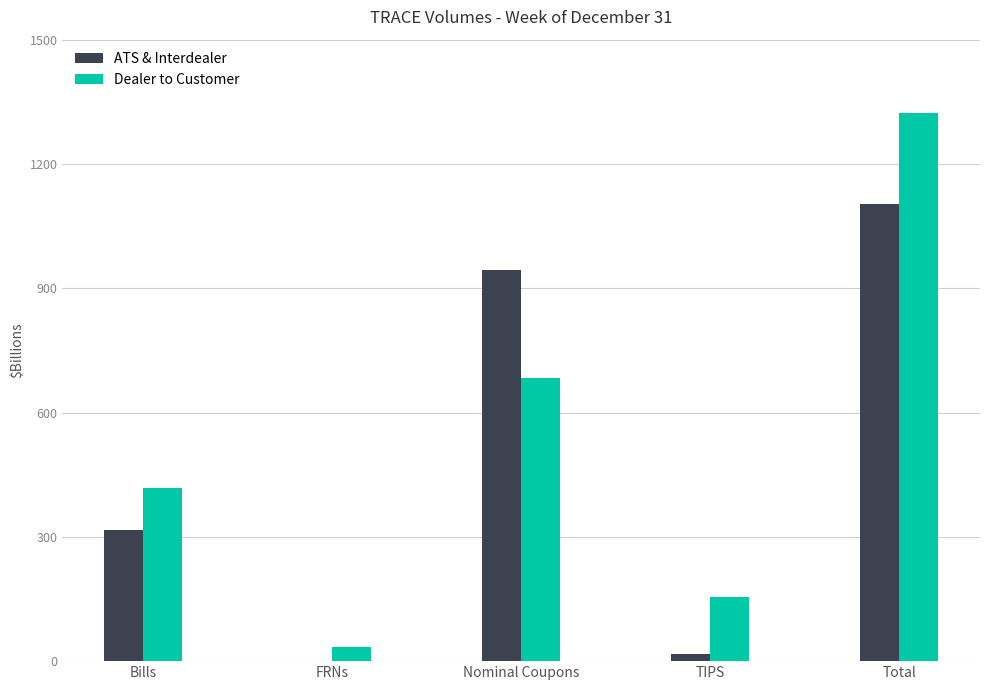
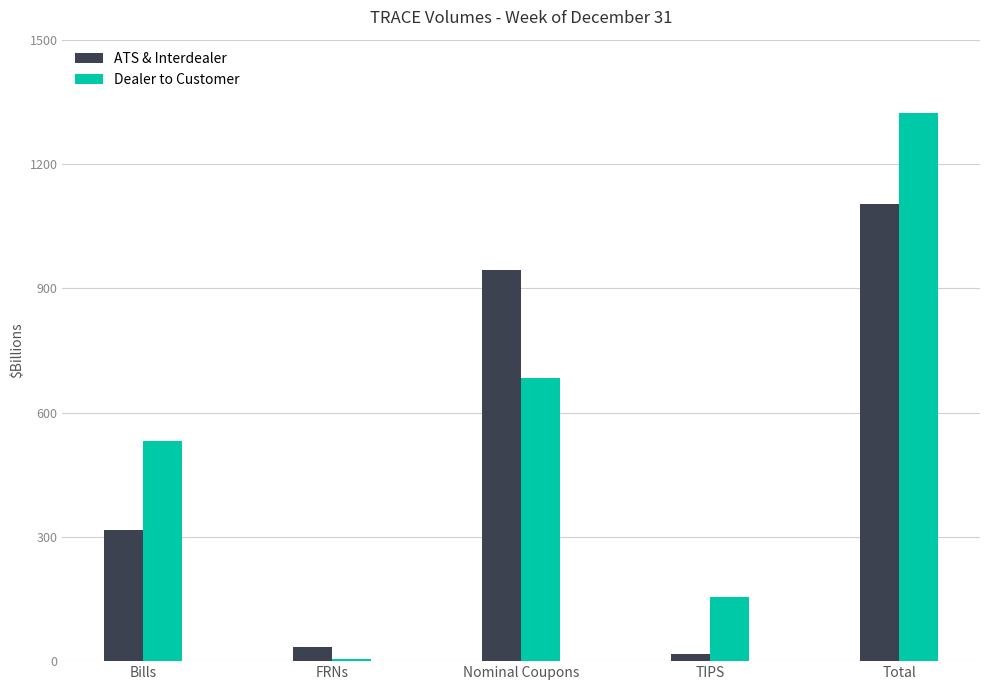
  {
    "ATS & Interdealer": {
      "Bills": 320,
-     "FRNs": 0,
+     "FRNs": 30,
      "Nominal Coupons": 940,
      "TIPS": 20,
      "Total": 1100
    },
    "Dealer to Customer": {
-     "Bills": 420,
-     "FRNs": 40,
+     "Bills": 530,
+     "FRNs": 10,
      "Nominal Coupons": 680,
      "TIPS": 150,
      "Total": 1320
    }
  }
